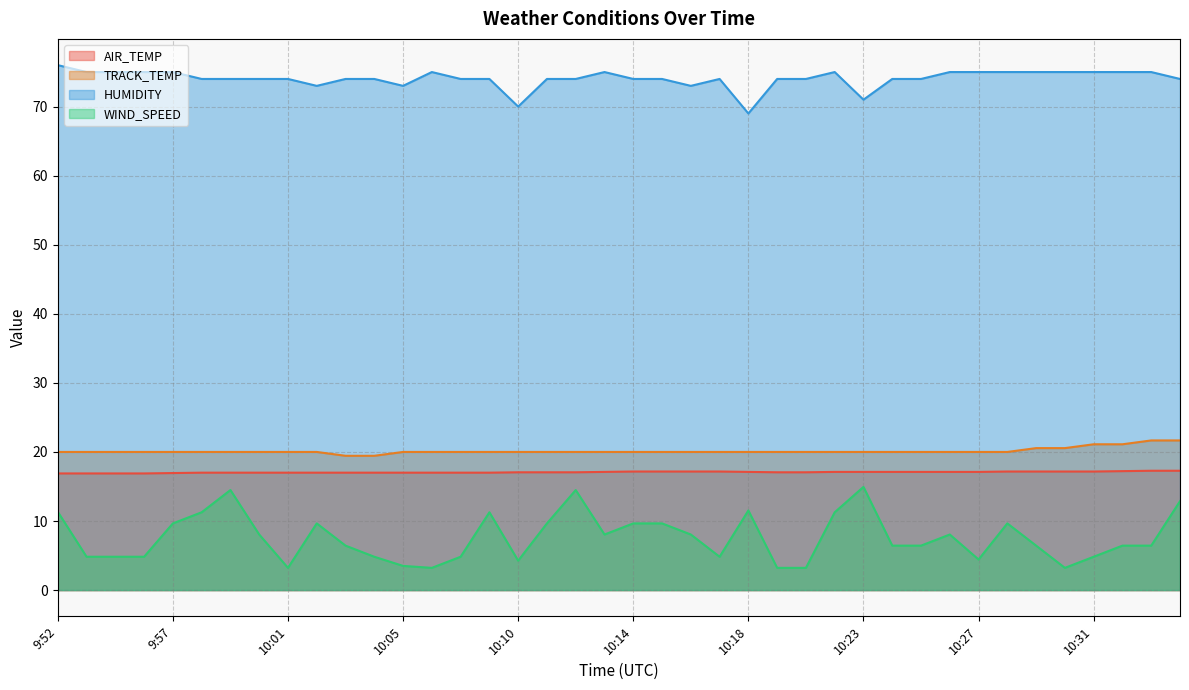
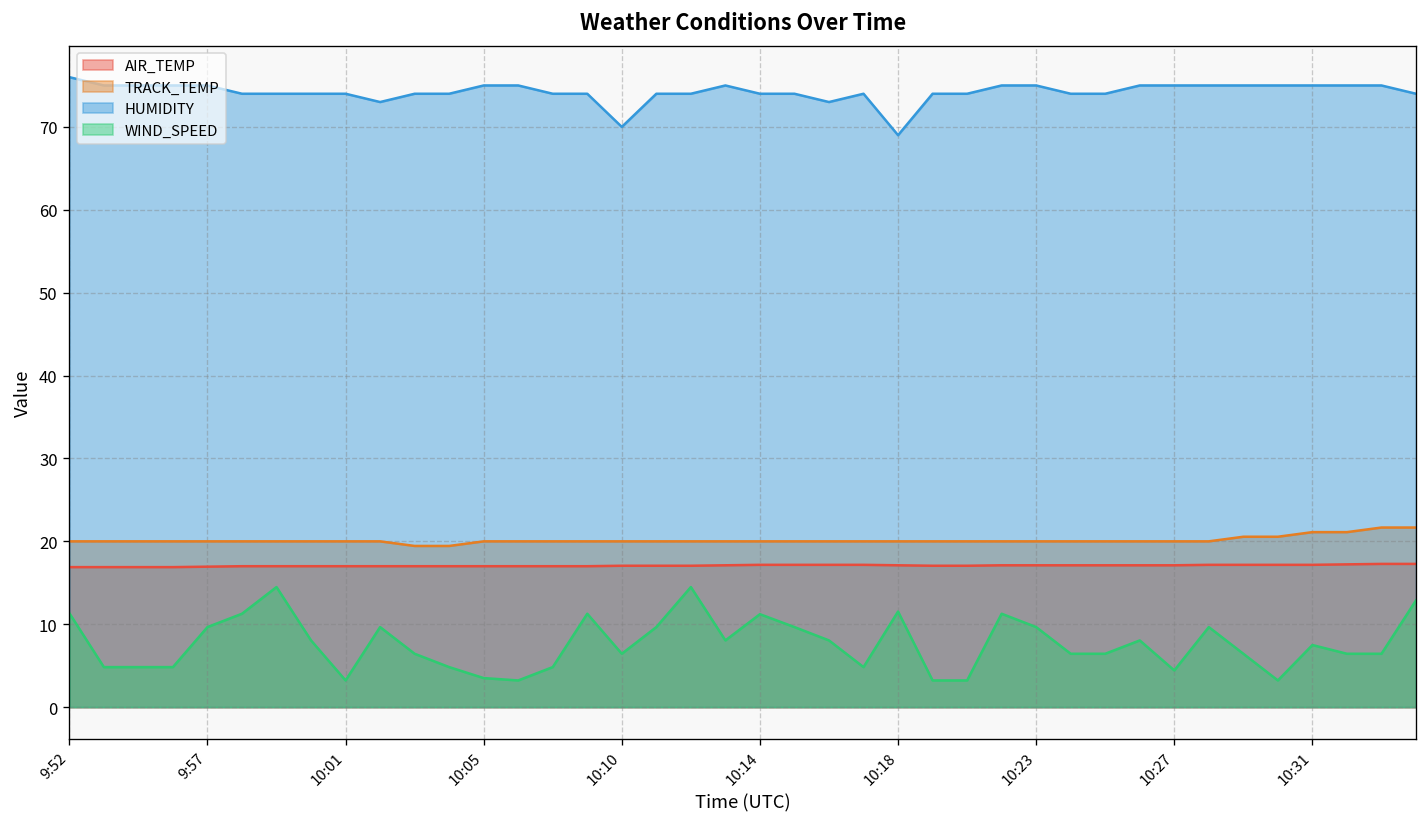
  {
    "HUMIDITY": {
      "9:52": 76,
      "10:01": 74,
-     "10:05": 73,
+     "10:05": 75,
      "10:10": 70,
      "10:14": 74,
      "10:18": 69,
-     "10:23": 71,
+     "10:23": 75,
      "10:27": 75,
      "10:31": 75
    },
    "WIND_SPEED": {
      "9:52": 11,
      "9:57": 10,
      "10:01": 3,
      "10:05": 4,
-     "10:10": 4,
-     "10:14": 10,
+     "10:10": 6,
+     "10:14": 11,
      "10:18": 12,
-     "10:23": 15,
+     "10:23": 10,
      "10:27": 4,
-     "10:31": 5
+     "10:31": 7
    }
  }
